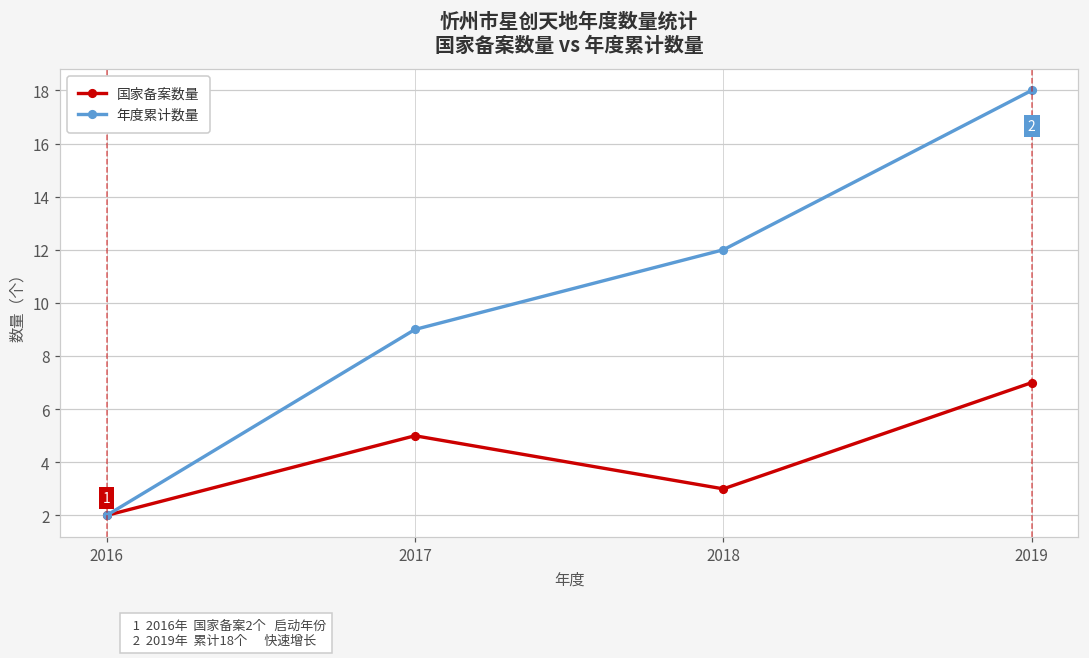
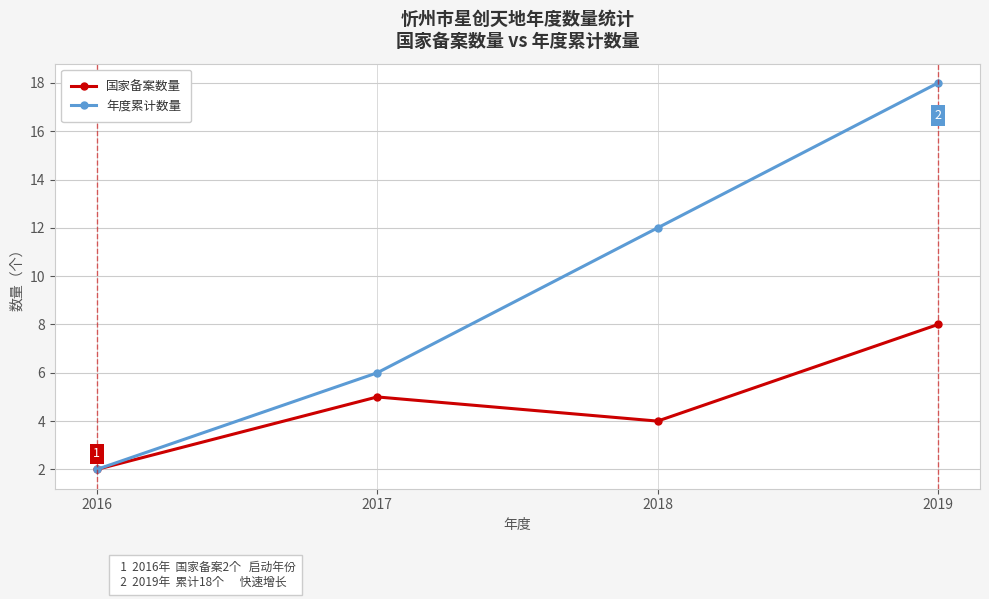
  {
    "国家备案数量": {
      "2017": 5,
-     "2018": 3,
-     "2019": 7
+     "2018": 4,
+     "2019": 8
    },
    "年度累计数量": {
-     "2017": 9,
+     "2017": 6,
      "2018": 12,
      "2019": 18
    }
  }
